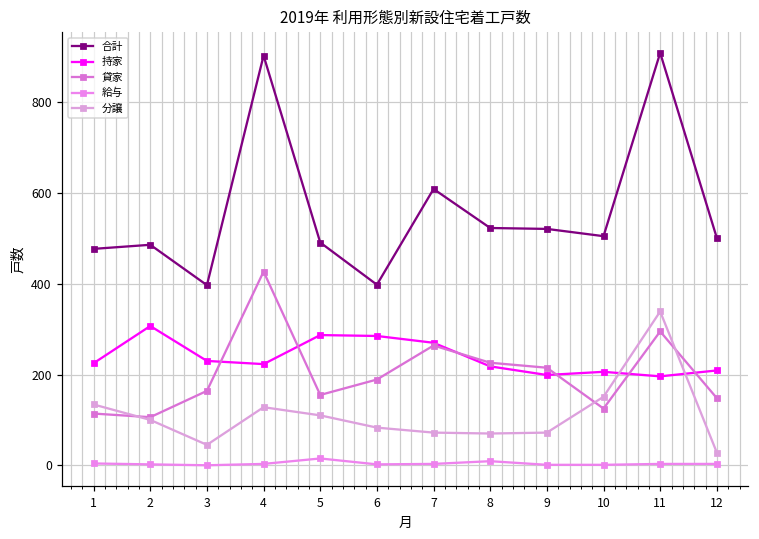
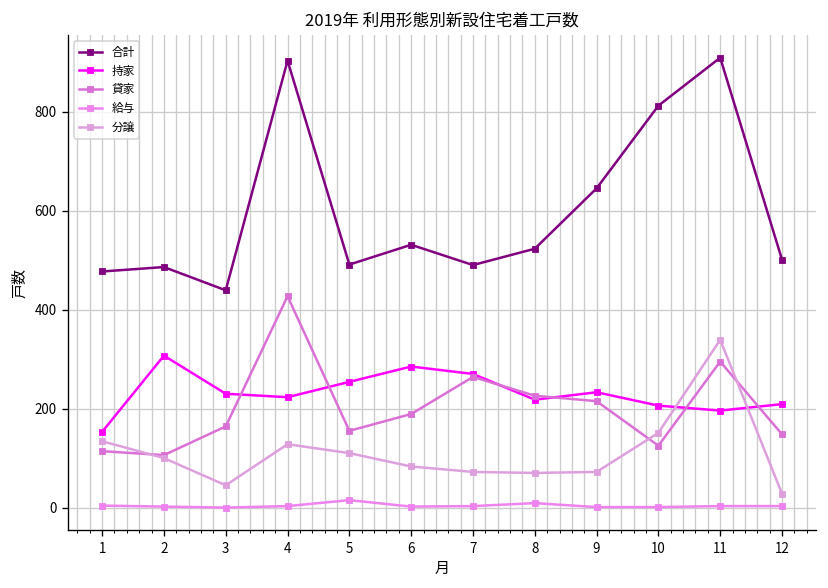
  {
    "合計": {
      "1": 480,
      "2": 490,
-     "3": 400,
+     "3": 440,
      "4": 900,
      "5": 490,
-     "6": 400,
-     "7": 610,
+     "6": 530,
+     "7": 490,
      "8": 520,
-     "9": 520,
-     "10": 510,
+     "9": 650,
+     "10": 810,
      "11": 910,
      "12": 500
    },
    "持家": {
-     "1": 230,
+     "1": 150,
      "2": 310,
      "3": 230,
      "4": 220,
-     "5": 290,
+     "5": 250,
      "6": 290,
      "8": 220,
-     "9": 200,
+     "9": 230,
      "10": 210,
      "11": 200,
      "12": 210
    }
  }
